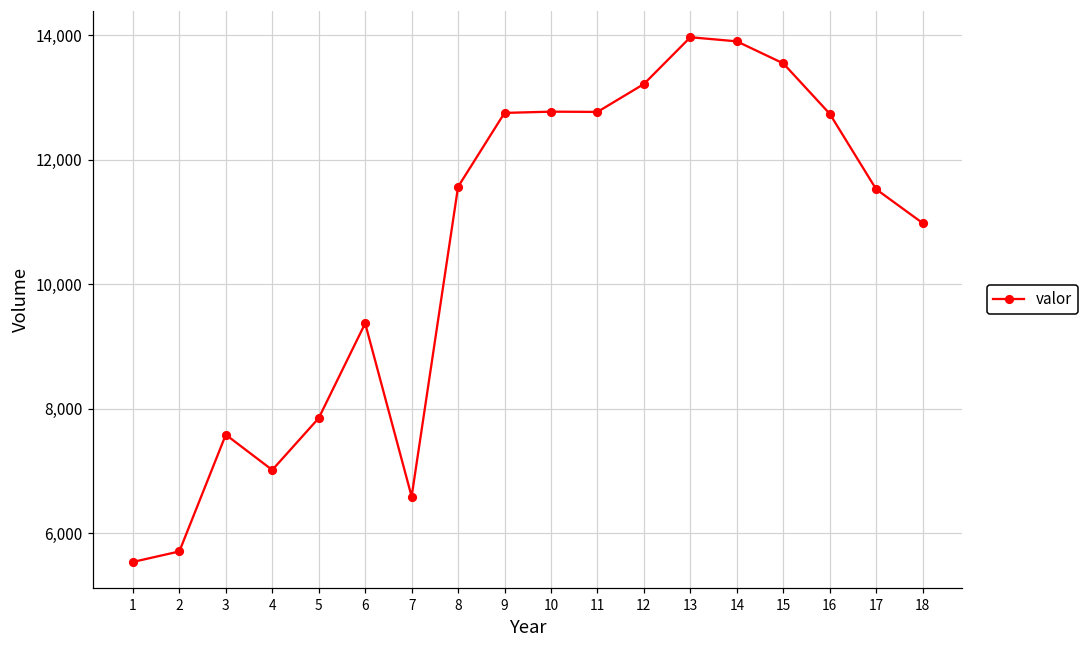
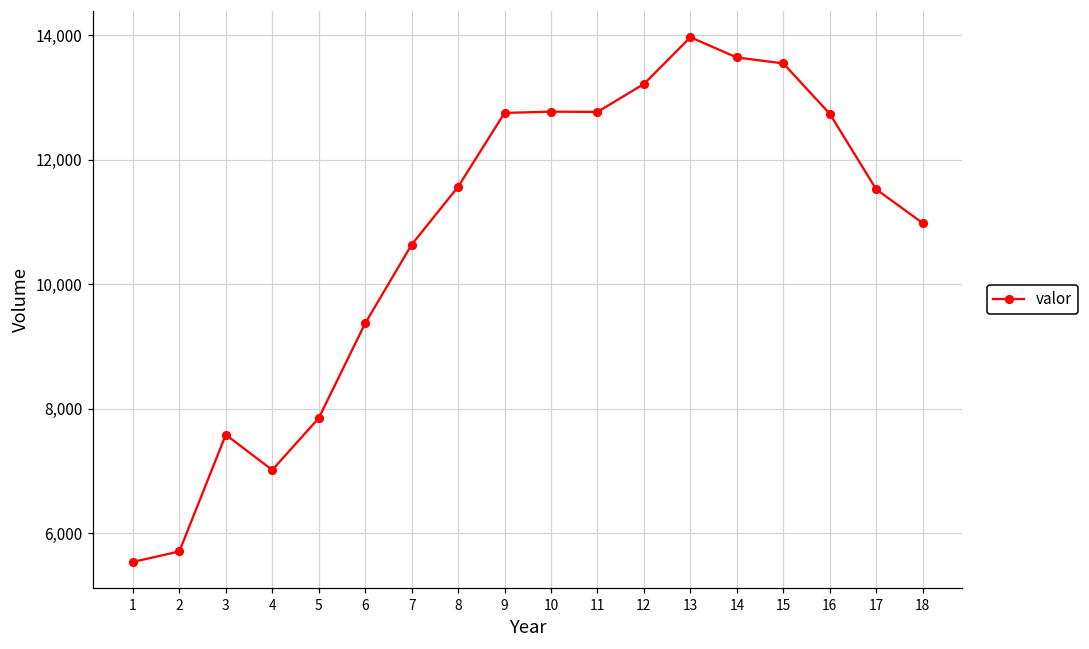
  {
    "1": "5,500",
    "2": "5,700",
    "3": "7,600",
    "4": "7,000",
    "5": "7,800",
    "6": "9,400",
-   "7": "6,600",
+   "7": "10,600",
    "8": "11,600",
    "9": "12,700",
    "10": "12,800",
    "11": "12,800",
    "12": "13,200",
    "13": "14,000",
-   "14": "13,900",
+   "14": "13,600",
    "15": "13,500",
    "16": "12,700",
    "17": "11,500",
    "18": "11,000"
  }
